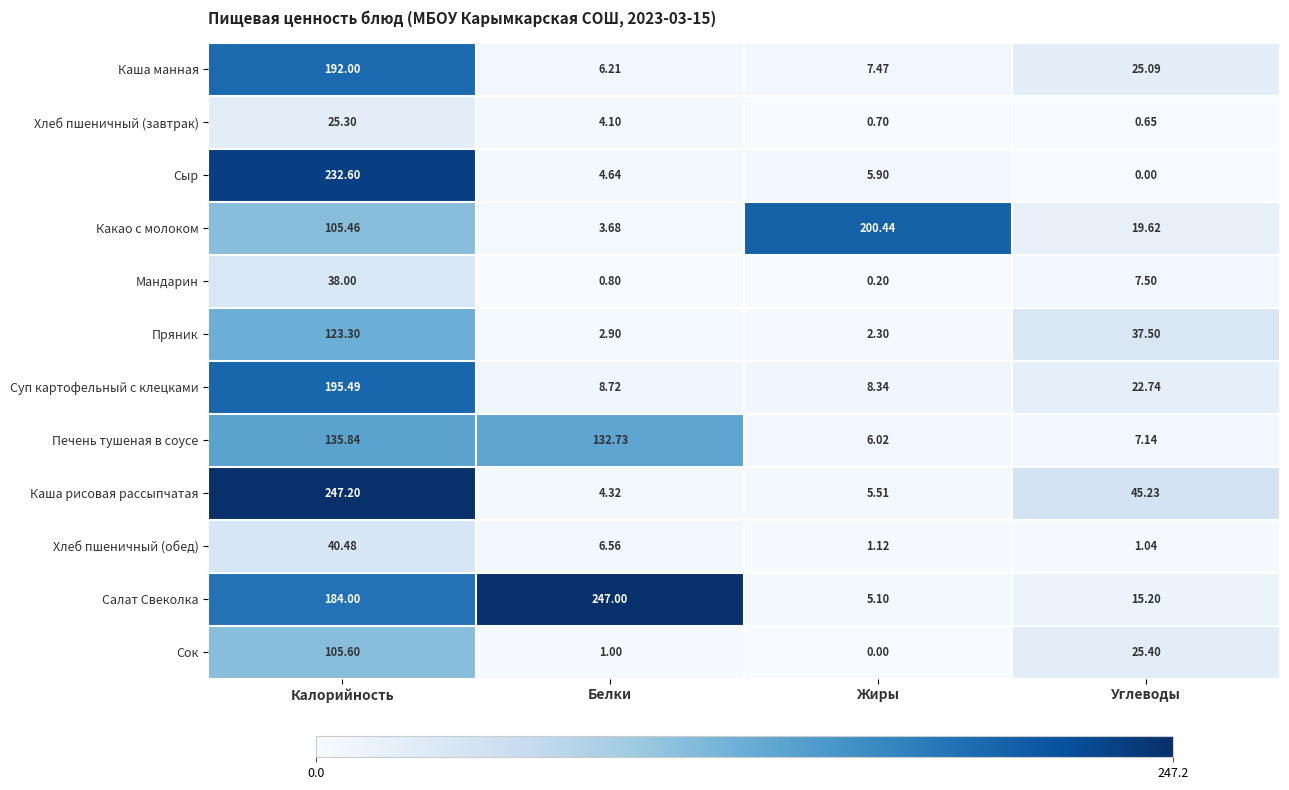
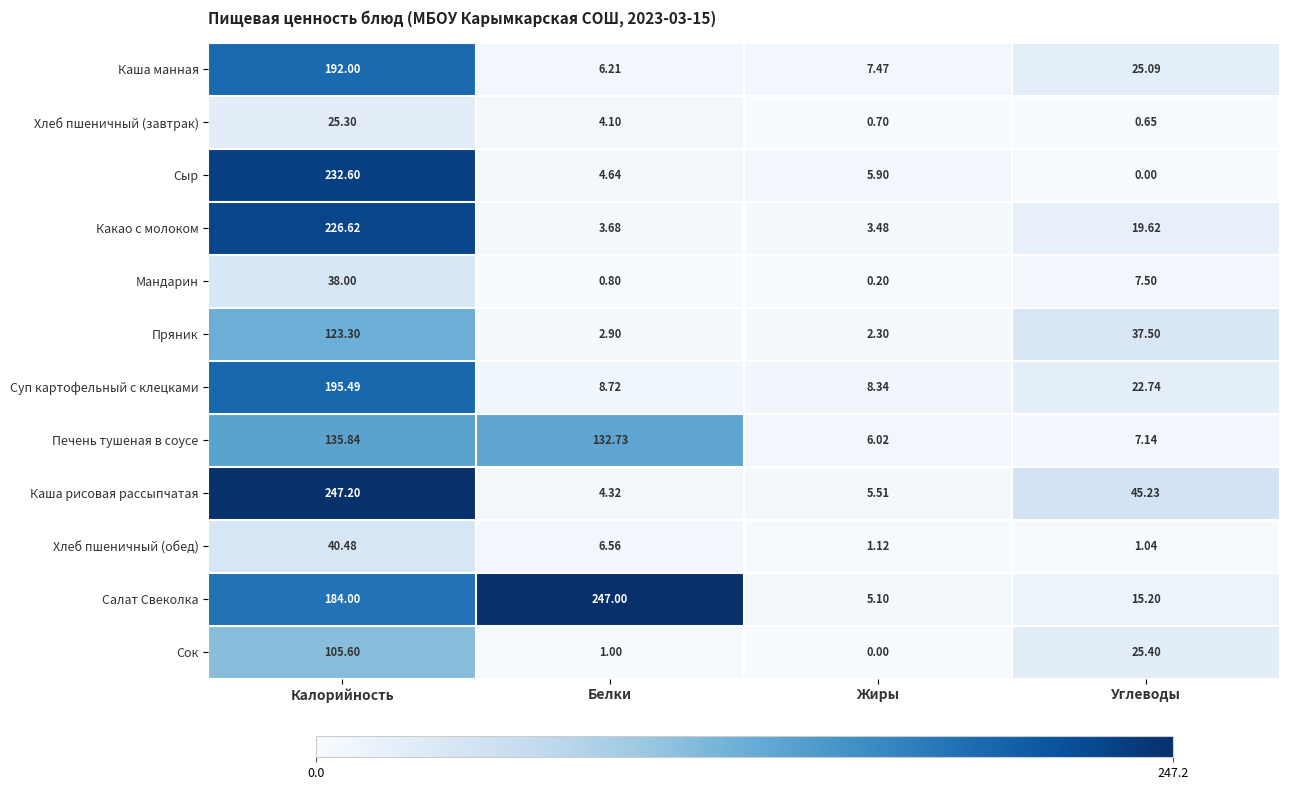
  {
    "Каша манная": {
      "Калорийность": 192.00,
      "Белки": 6.21,
      "Жиры": 7.47,
      "Углеводы": 25.09
    },
    "Хлеб пшеничный (завтрак)": {
      "Калорийность": 25.30,
      "Белки": 4.10,
      "Жиры": 0.70,
      "Углеводы": 0.65
    },
    "Сыр": {
      "Калорийность": 232.60,
      "Белки": 4.64,
      "Жиры": 5.90,
      "Углеводы": 0.00
    },
    "Какао с молоком": {
-     "Калорийность": 105.46,
+     "Калорийность": 226.62,
      "Белки": 3.68,
-     "Жиры": 200.44,
+     "Жиры": 3.48,
      "Углеводы": 19.62
    },
    "Мандарин": {
      "Калорийность": 38.00,
      "Белки": 0.80,
      "Жиры": 0.20,
      "Углеводы": 7.50
    },
    "Пряник": {
      "Калорийность": 123.30,
      "Белки": 2.90,
      "Жиры": 2.30,
      "Углеводы": 37.50
    },
    "Суп картофельный с клецками": {
      "Калорийность": 195.49,
      "Белки": 8.72,
      "Жиры": 8.34,
      "Углеводы": 22.74
    },
    "Печень тушеная в соусе": {
      "Калорийность": 135.84,
      "Белки": 132.73,
      "Жиры": 6.02,
      "Углеводы": 7.14
    },
    "Каша рисовая рассыпчатая": {
      "Калорийность": 247.20,
      "Белки": 4.32,
      "Жиры": 5.51,
      "Углеводы": 45.23
    },
    "Хлеб пшеничный (обед)": {
      "Калорийность": 40.48,
      "Белки": 6.56,
      "Жиры": 1.12,
      "Углеводы": 1.04
    },
    "Салат Свеколка": {
      "Калорийность": 184.00,
      "Белки": 247.00,
      "Жиры": 5.10,
      "Углеводы": 15.20
    },
    "Сок": {
      "Калорийность": 105.60,
      "Белки": 1.00,
      "Жиры": 0.00,
      "Углеводы": 25.40
    }
  }
